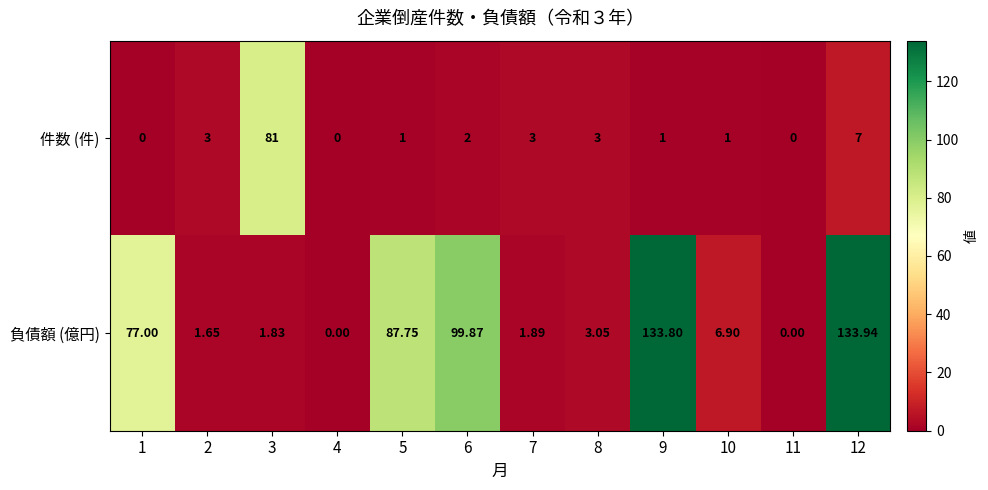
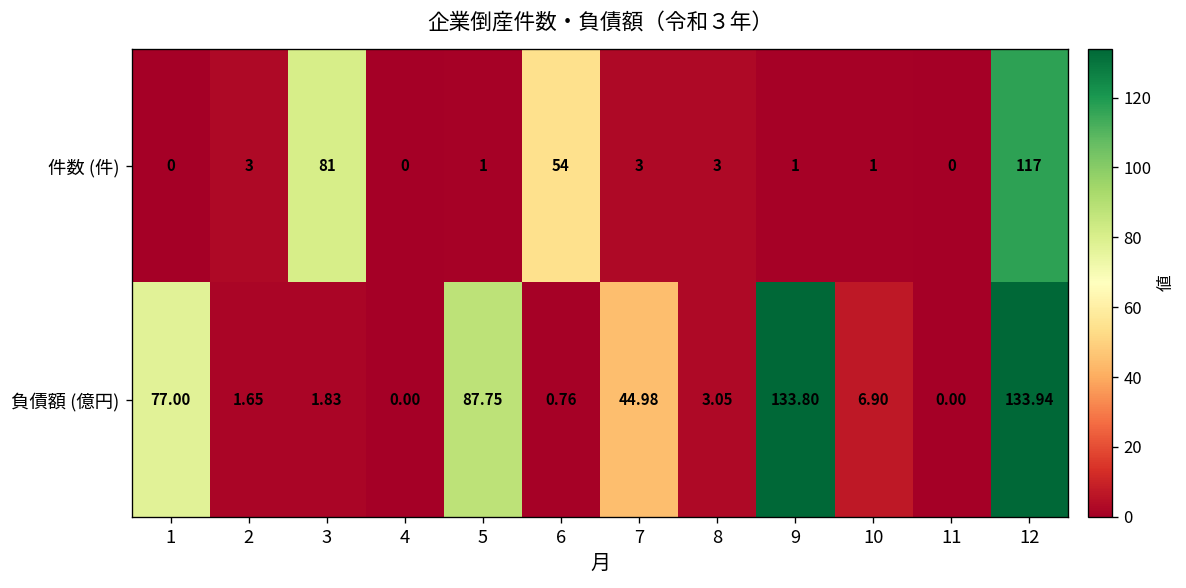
  {
    "件数 (件)": {
      "1": 0,
      "2": 3,
      "3": 81,
      "4": 0,
      "5": 1,
-     "6": 2,
+     "6": 54,
      "7": 3,
      "8": 3,
      "9": 1,
      "10": 1,
      "11": 0,
-     "12": 7
+     "12": 117
    },
    "負債額 (億円)": {
      "1": 77.00,
      "2": 1.65,
      "3": 1.83,
      "4": 0.00,
      "5": 87.75,
-     "6": 99.87,
-     "7": 1.89,
+     "6": 0.76,
+     "7": 44.98,
      "8": 3.05,
      "9": 133.80,
      "10": 6.90,
      "11": 0.00,
      "12": 133.94
    }
  }
